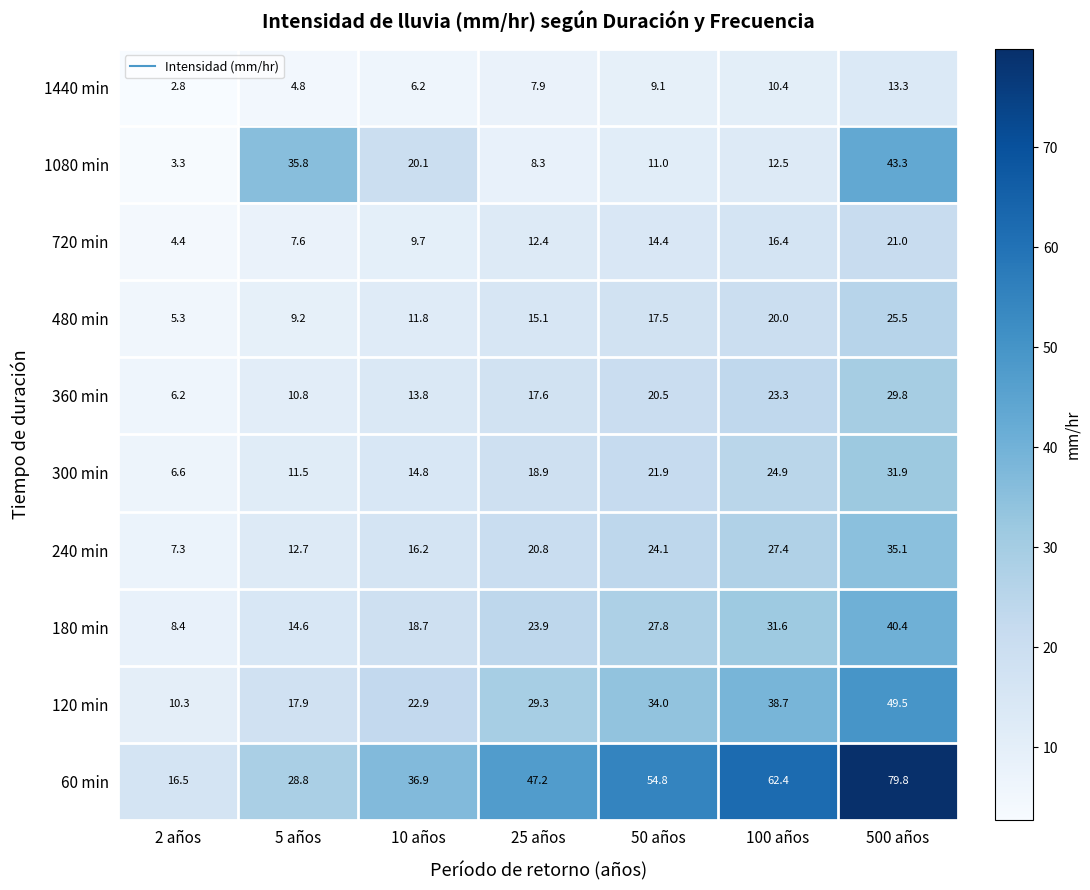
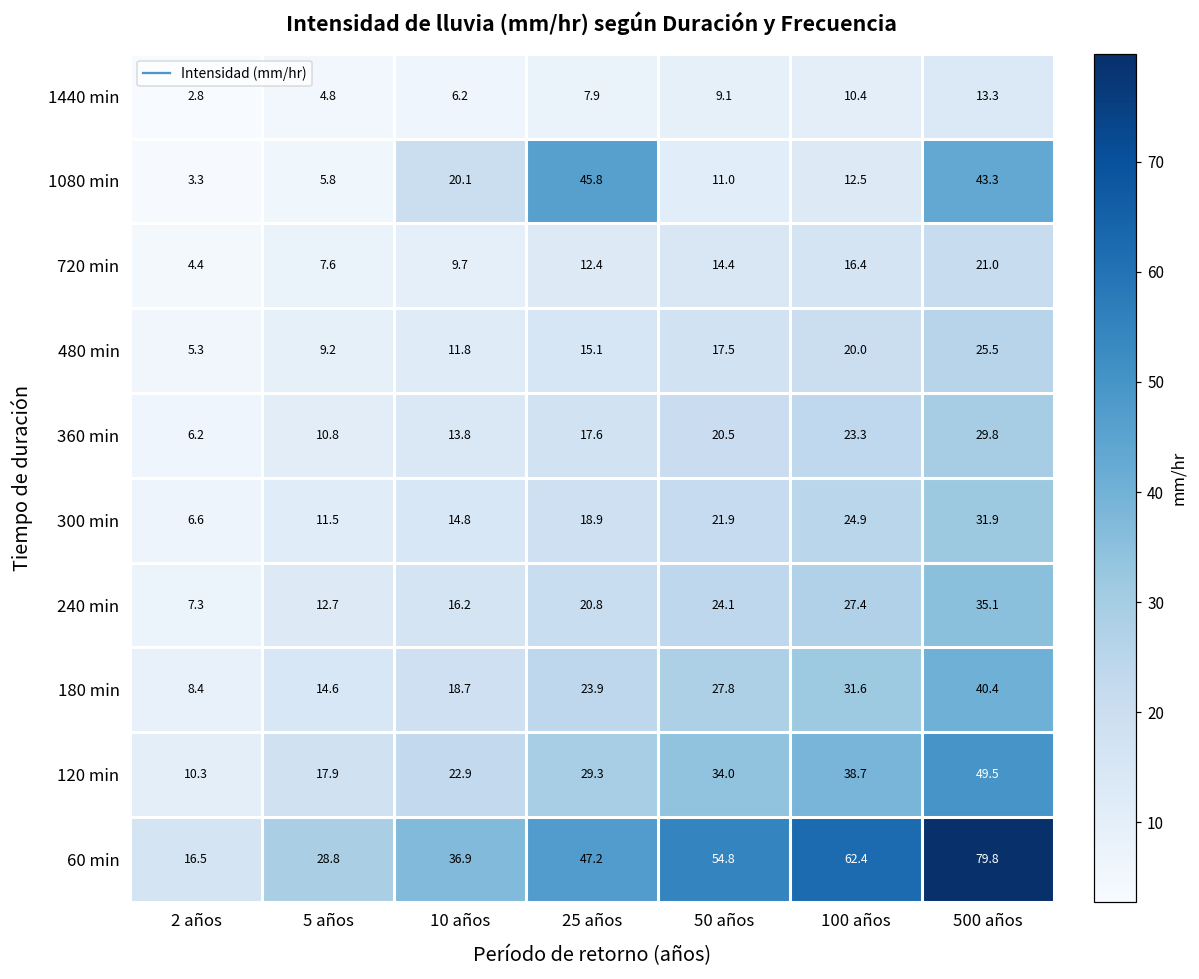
  {
    "1440 min": {
      "2 años": 2.8,
      "5 años": 4.8,
      "10 años": 6.2,
      "25 años": 7.9,
      "50 años": 9.1,
      "100 años": 10.4,
      "500 años": 13.3
    },
    "1080 min": {
      "2 años": 3.3,
-     "5 años": 35.8,
+     "5 años": 5.8,
      "10 años": 20.1,
-     "25 años": 8.3,
+     "25 años": 45.8,
      "50 años": 11.0,
      "100 años": 12.5,
      "500 años": 43.3
    },
    "720 min": {
      "2 años": 4.4,
      "5 años": 7.6,
      "10 años": 9.7,
      "25 años": 12.4,
      "50 años": 14.4,
      "100 años": 16.4,
      "500 años": 21.0
    },
    "480 min": {
      "2 años": 5.3,
      "5 años": 9.2,
      "10 años": 11.8,
      "25 años": 15.1,
      "50 años": 17.5,
      "100 años": 20.0,
      "500 años": 25.5
    },
    "360 min": {
      "2 años": 6.2,
      "5 años": 10.8,
      "10 años": 13.8,
      "25 años": 17.6,
      "50 años": 20.5,
      "100 años": 23.3,
      "500 años": 29.8
    },
    "300 min": {
      "2 años": 6.6,
      "5 años": 11.5,
      "10 años": 14.8,
      "25 años": 18.9,
      "50 años": 21.9,
      "100 años": 24.9,
      "500 años": 31.9
    },
    "240 min": {
      "2 años": 7.3,
      "5 años": 12.7,
      "10 años": 16.2,
      "25 años": 20.8,
      "50 años": 24.1,
      "100 años": 27.4,
      "500 años": 35.1
    },
    "180 min": {
      "2 años": 8.4,
      "5 años": 14.6,
      "10 años": 18.7,
      "25 años": 23.9,
      "50 años": 27.8,
      "100 años": 31.6,
      "500 años": 40.4
    },
    "120 min": {
      "2 años": 10.3,
      "5 años": 17.9,
      "10 años": 22.9,
      "25 años": 29.3,
      "50 años": 34.0,
      "100 años": 38.7,
      "500 años": 49.5
    },
    "60 min": {
      "2 años": 16.5,
      "5 años": 28.8,
      "10 años": 36.9,
      "25 años": 47.2,
      "50 años": 54.8,
      "100 años": 62.4,
      "500 años": 79.8
    }
  }
